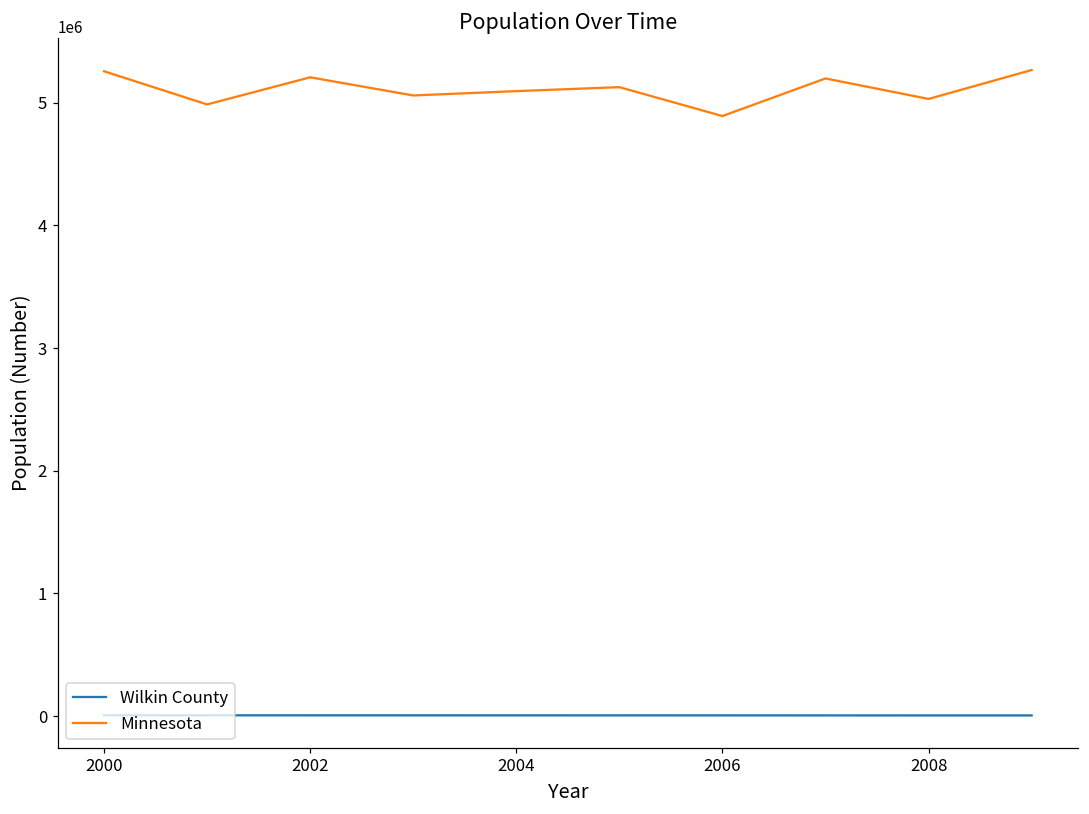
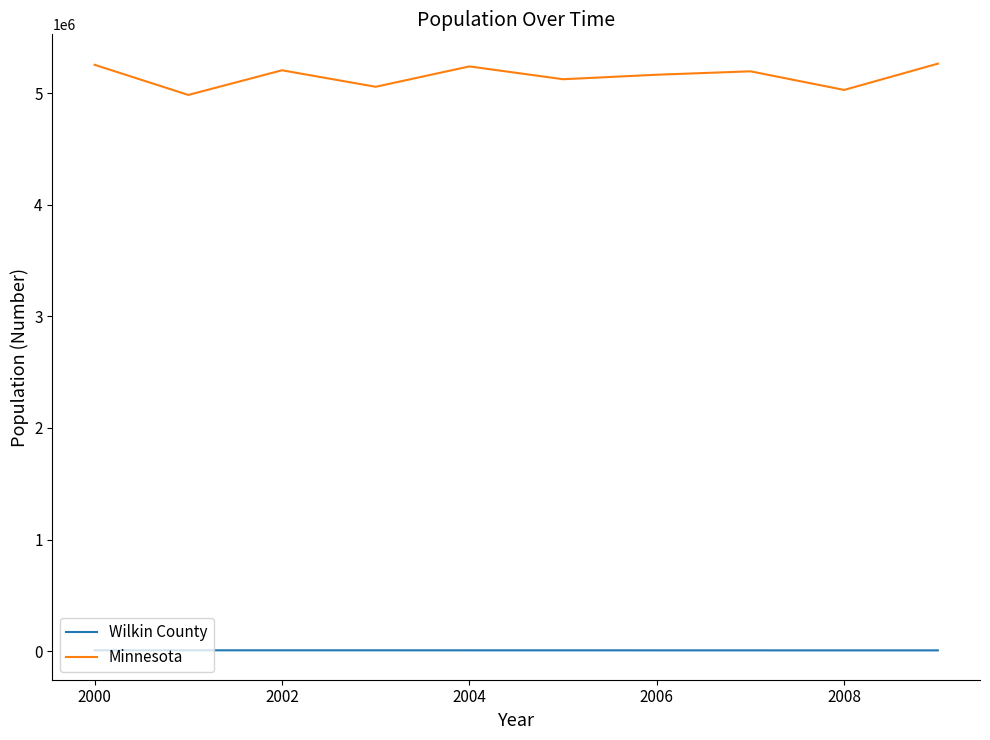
  {
    "Wilkin County": {
      "2002": 10000,
      "2004": 10000,
      "2006": 10000,
      "2008": 10000
    },
    "Minnesota": {
      "2000": 5260000,
      "2002": 5210000,
-     "2004": 5090000,
-     "2006": 4890000,
+     "2004": 5240000,
+     "2006": 5170000,
      "2008": 5030000
    }
  }
